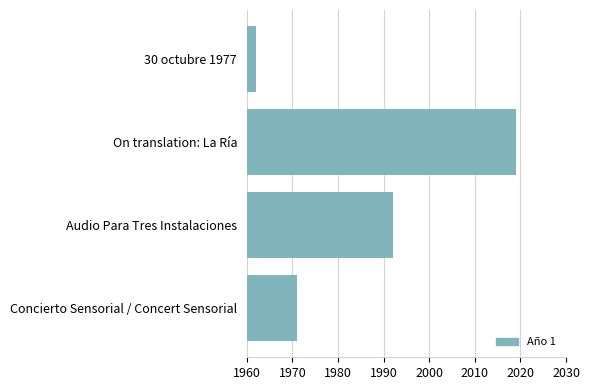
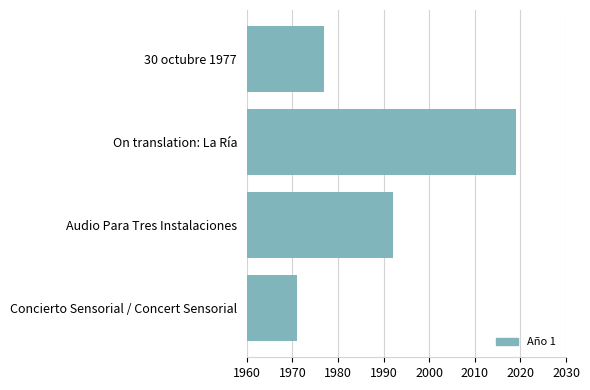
  {
-   "30 octubre 1977": 1962,
+   "30 octubre 1977": 1977,
    "On translation: La Ría": 2019,
    "Audio Para Tres Instalaciones": 1992,
    "Concierto Sensorial / Concert Sensorial": 1971
  }
